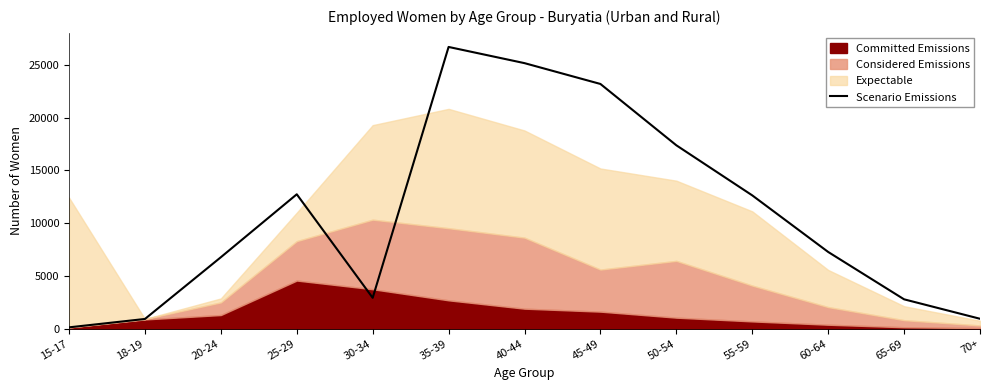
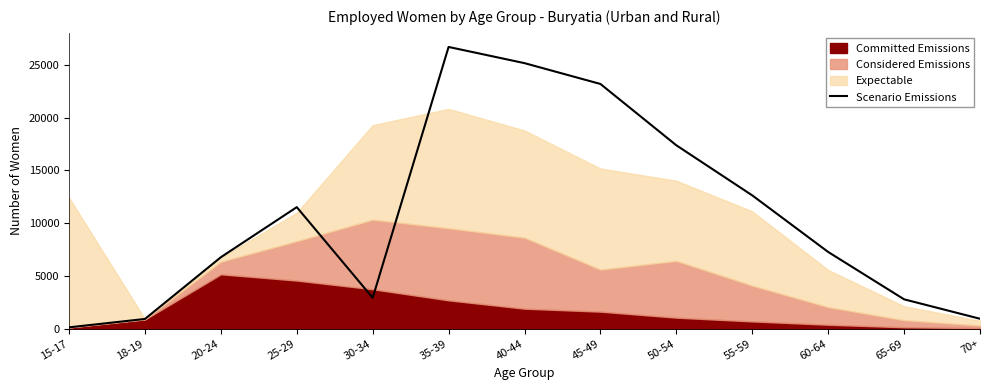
  {
    "Committed Emissions": {
-     "20-24": 1300,
+     "20-24": 5200,
      "25-29": 4600,
      "30-34": 3700,
      "35-39": 2700,
      "40-44": 1900,
      "45-49": 1600,
      "50-54": 1000,
      "55-59": 700,
      "60-64": 400
    },
    "Scenario Emissions": {
-     "25-29": 12700,
+     "25-29": 11500,
      "30-34": 2900,
      "35-39": 26700,
      "40-44": 25200,
      "45-49": 23200,
      "50-54": 17400,
      "55-59": 12600,
      "60-64": 7300,
      "65-69": 2800
    },
    "Considered Emissions": {
      "20-24": 1200,
      "25-29": 3700,
      "30-34": 6600,
      "35-39": 6800,
      "40-44": 6700,
      "45-49": 4000,
      "50-54": 5400,
      "55-59": 3400,
      "60-64": 1700,
      "65-69": 700,
      "70+": 200
    },
    "Expectable": {
      "15-17": 12300,
      "25-29": 2700,
      "30-34": 9000,
      "35-39": 11300,
      "40-44": 10200,
      "45-49": 9600,
      "50-54": 7600,
      "55-59": 7000,
      "60-64": 3500,
      "65-69": 1300
    }
  }
